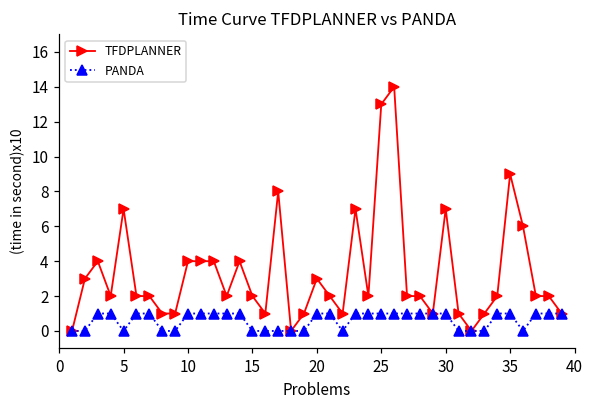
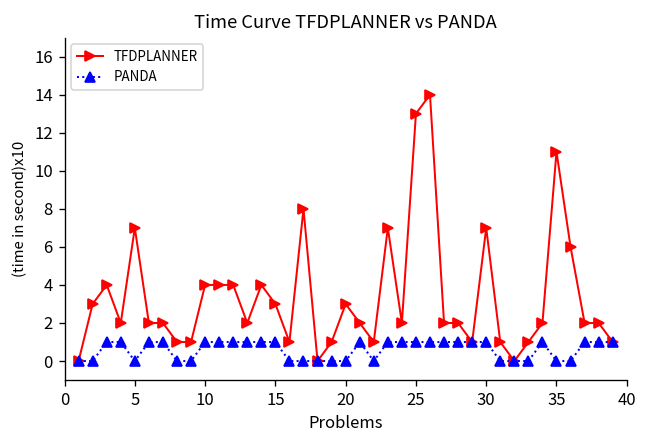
  {
    "TFDPLANNER": {
      "5": 7,
      "10": 4,
-     "15": 2,
+     "15": 3,
      "20": 3,
      "25": 13,
      "30": 7,
-     "35": 9
+     "35": 11
    },
    "PANDA": {
      "5": 0,
      "10": 1,
-     "15": 0,
-     "20": 1,
+     "15": 1,
+     "20": 0,
      "25": 1,
      "30": 1,
-     "35": 1
+     "35": 0
    }
  }
